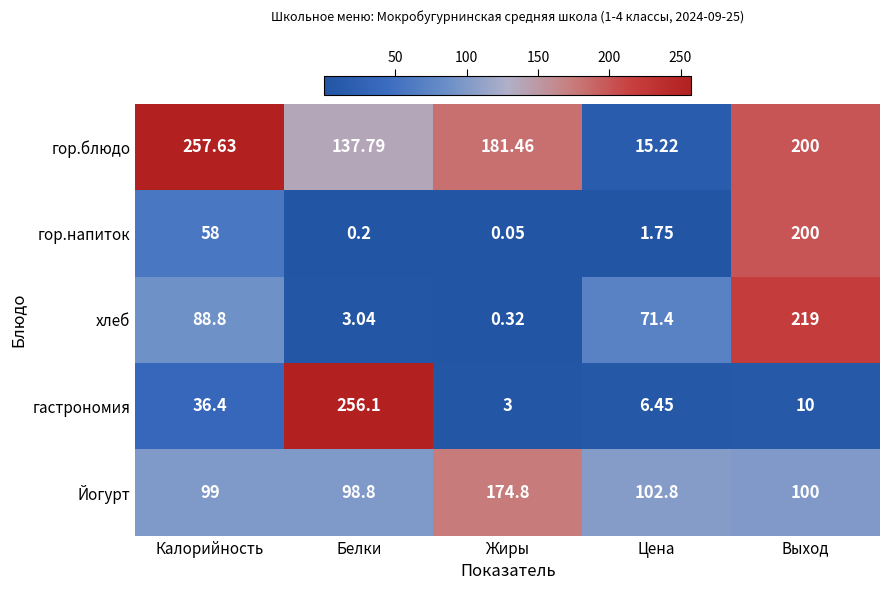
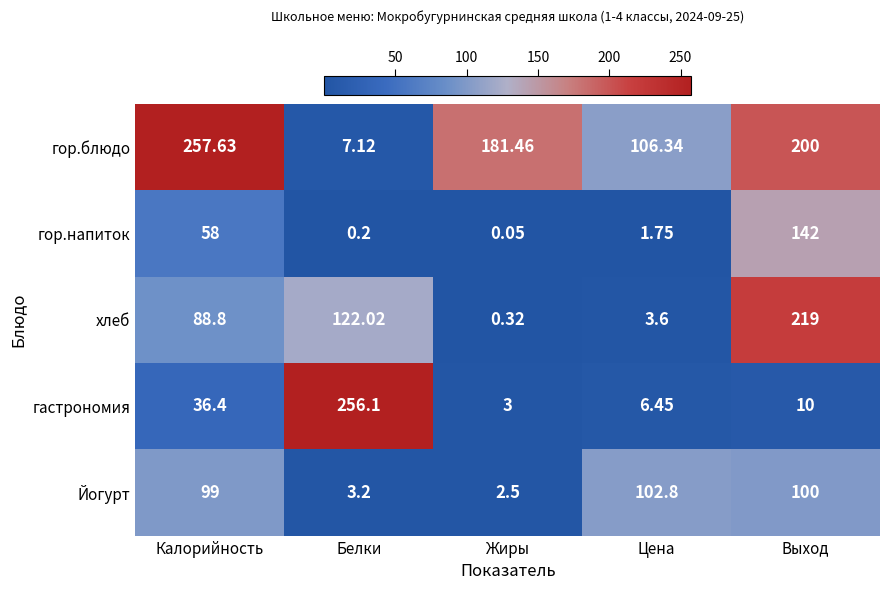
  {
    "гор.блюдо": {
      "Калорийность": 257.63,
-     "Белки": 137.79,
+     "Белки": 7.12,
      "Жиры": 181.46,
-     "Цена": 15.22,
+     "Цена": 106.34,
      "Выход": 200
    },
    "гор.напиток": {
      "Калорийность": 58,
      "Белки": 0.2,
      "Жиры": 0.05,
      "Цена": 1.75,
-     "Выход": 200
+     "Выход": 142
    },
    "хлеб": {
      "Калорийность": 88.8,
-     "Белки": 3.04,
+     "Белки": 122.02,
      "Жиры": 0.32,
-     "Цена": 71.4,
+     "Цена": 3.6,
      "Выход": 219
    },
    "гастрономия": {
      "Калорийность": 36.4,
      "Белки": 256.1,
      "Жиры": 3,
      "Цена": 6.45,
      "Выход": 10
    },
    "Йогурт": {
      "Калорийность": 99,
-     "Белки": 98.8,
-     "Жиры": 174.8,
+     "Белки": 3.2,
+     "Жиры": 2.5,
      "Цена": 102.8,
      "Выход": 100
    }
  }
